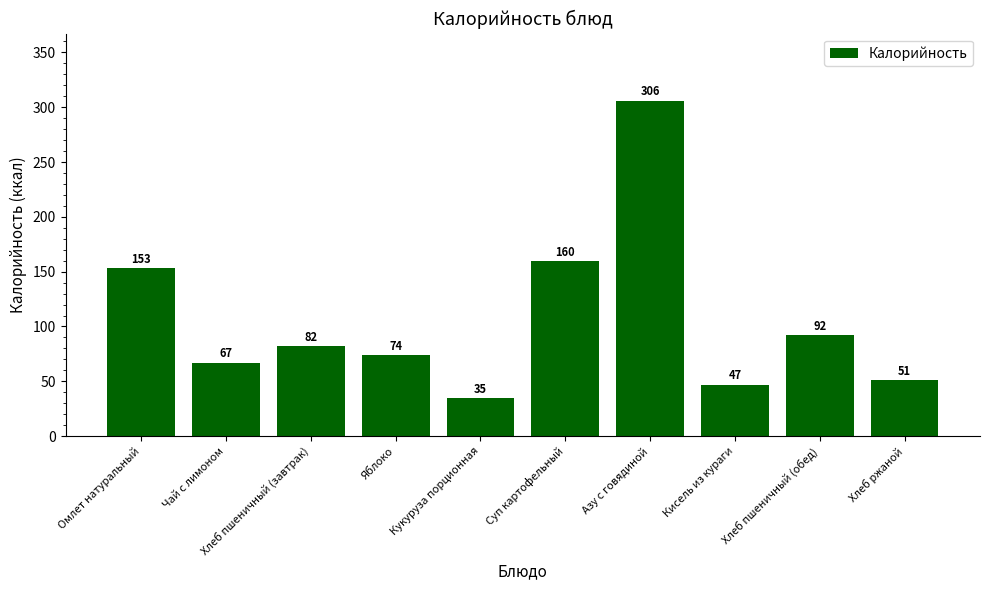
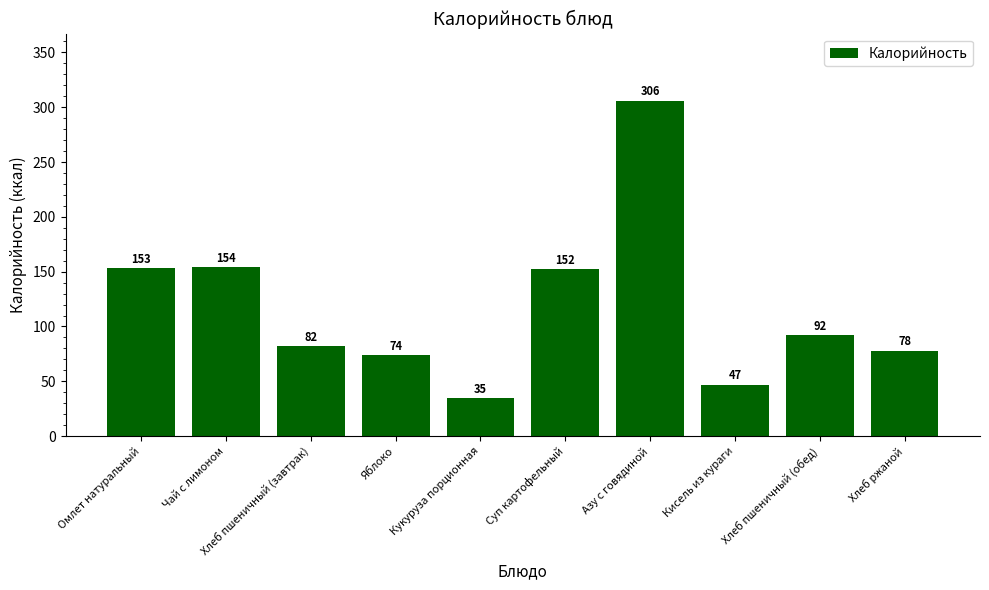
  {
    "Омлет натуральный": 153,
-   "Чай с лимоном": 67,
+   "Чай с лимоном": 154,
    "Хлеб пшеничный (завтрак)": 82,
    "Яблоко": 74,
    "Кукуруза порционная": 35,
-   "Суп картофельный": 160,
+   "Суп картофельный": 152,
    "Азу с говядиной": 306,
    "Кисель из кураги": 47,
    "Хлеб пшеничный (обед)": 92,
-   "Хлеб ржаной": 51
+   "Хлеб ржаной": 78
  }
